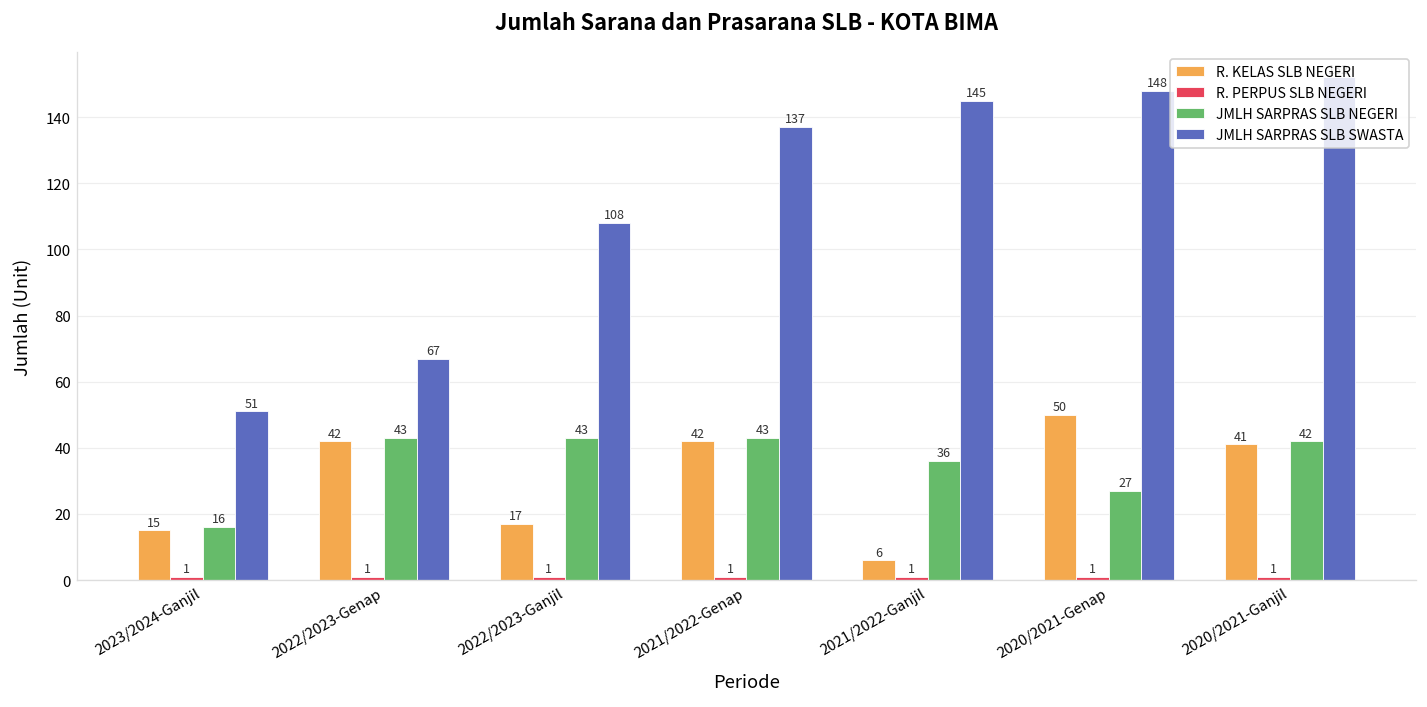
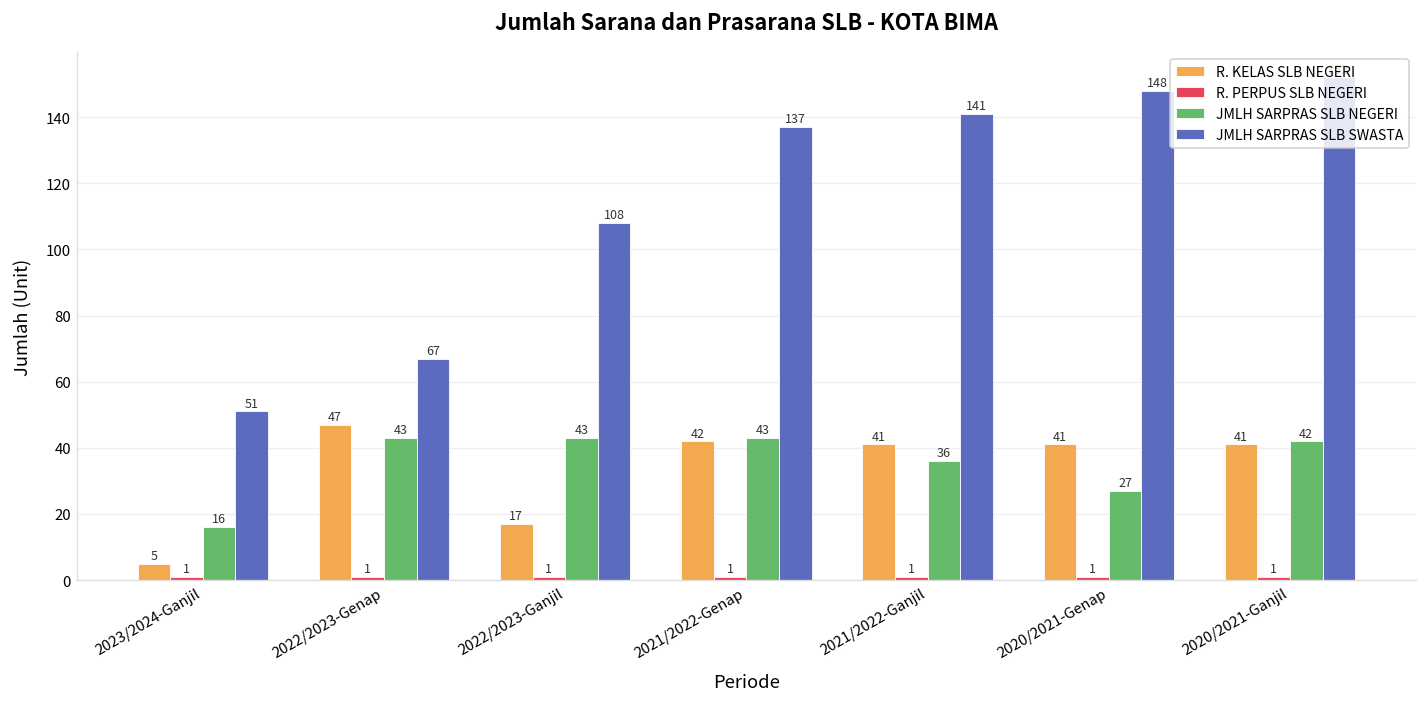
  {
    "R. KELAS SLB NEGERI": {
-     "2023/2024-Ganjil": 15,
-     "2022/2023-Genap": 42,
+     "2023/2024-Ganjil": 5,
+     "2022/2023-Genap": 47,
      "2022/2023-Ganjil": 17,
      "2021/2022-Genap": 42,
-     "2021/2022-Ganjil": 6,
-     "2020/2021-Genap": 50,
+     "2021/2022-Ganjil": 41,
+     "2020/2021-Genap": 41,
      "2020/2021-Ganjil": 41
    },
    "R. PERPUS SLB NEGERI": {
      "2023/2024-Ganjil": 1,
      "2022/2023-Genap": 1,
      "2022/2023-Ganjil": 1,
      "2021/2022-Genap": 1,
      "2021/2022-Ganjil": 1,
      "2020/2021-Genap": 1,
      "2020/2021-Ganjil": 1
    },
    "JMLH SARPRAS SLB NEGERI": {
      "2023/2024-Ganjil": 16,
      "2022/2023-Genap": 43,
      "2022/2023-Ganjil": 43,
      "2021/2022-Genap": 43,
      "2021/2022-Ganjil": 36,
      "2020/2021-Genap": 27,
      "2020/2021-Ganjil": 42
    },
    "JMLH SARPRAS SLB SWASTA": {
      "2023/2024-Ganjil": 51,
      "2022/2023-Genap": 67,
      "2022/2023-Ganjil": 108,
      "2021/2022-Genap": 137,
-     "2021/2022-Ganjil": 145,
+     "2021/2022-Ganjil": 141,
      "2020/2021-Genap": 148
    }
  }
